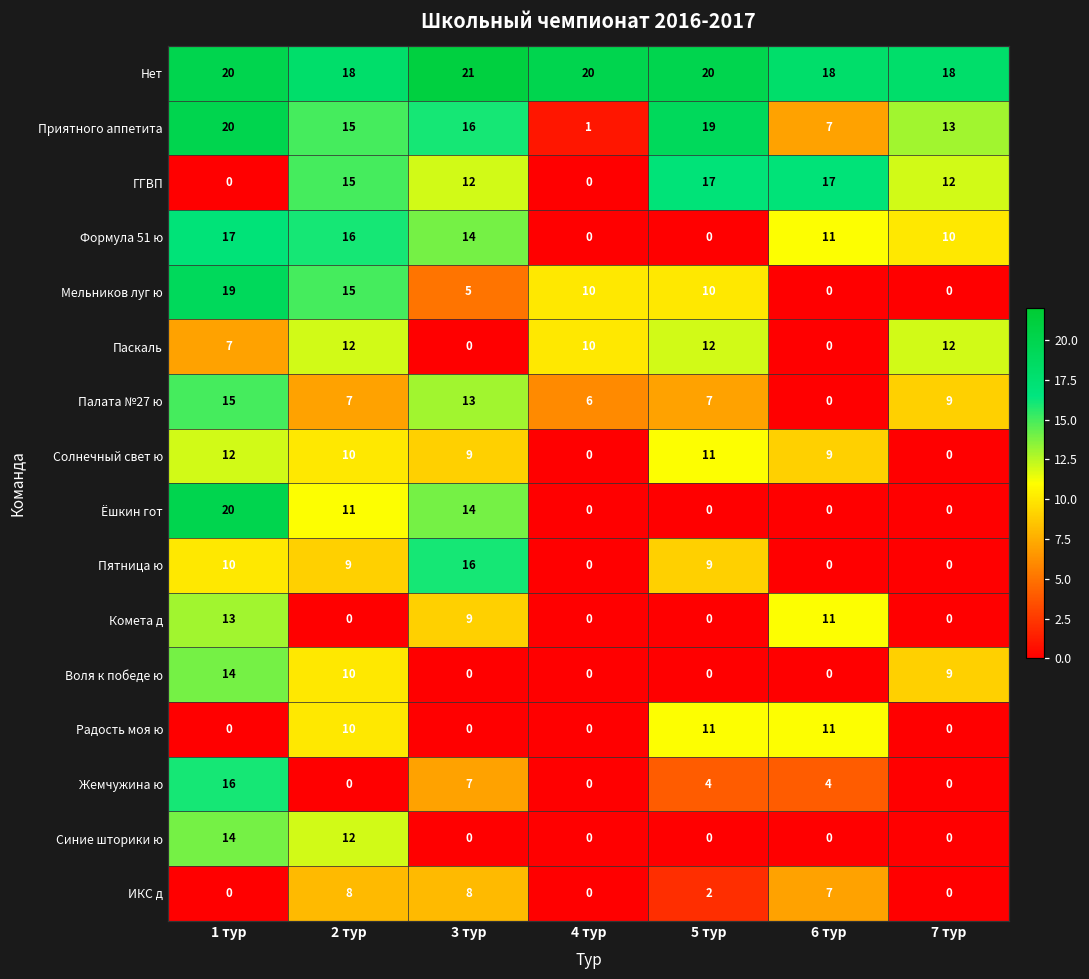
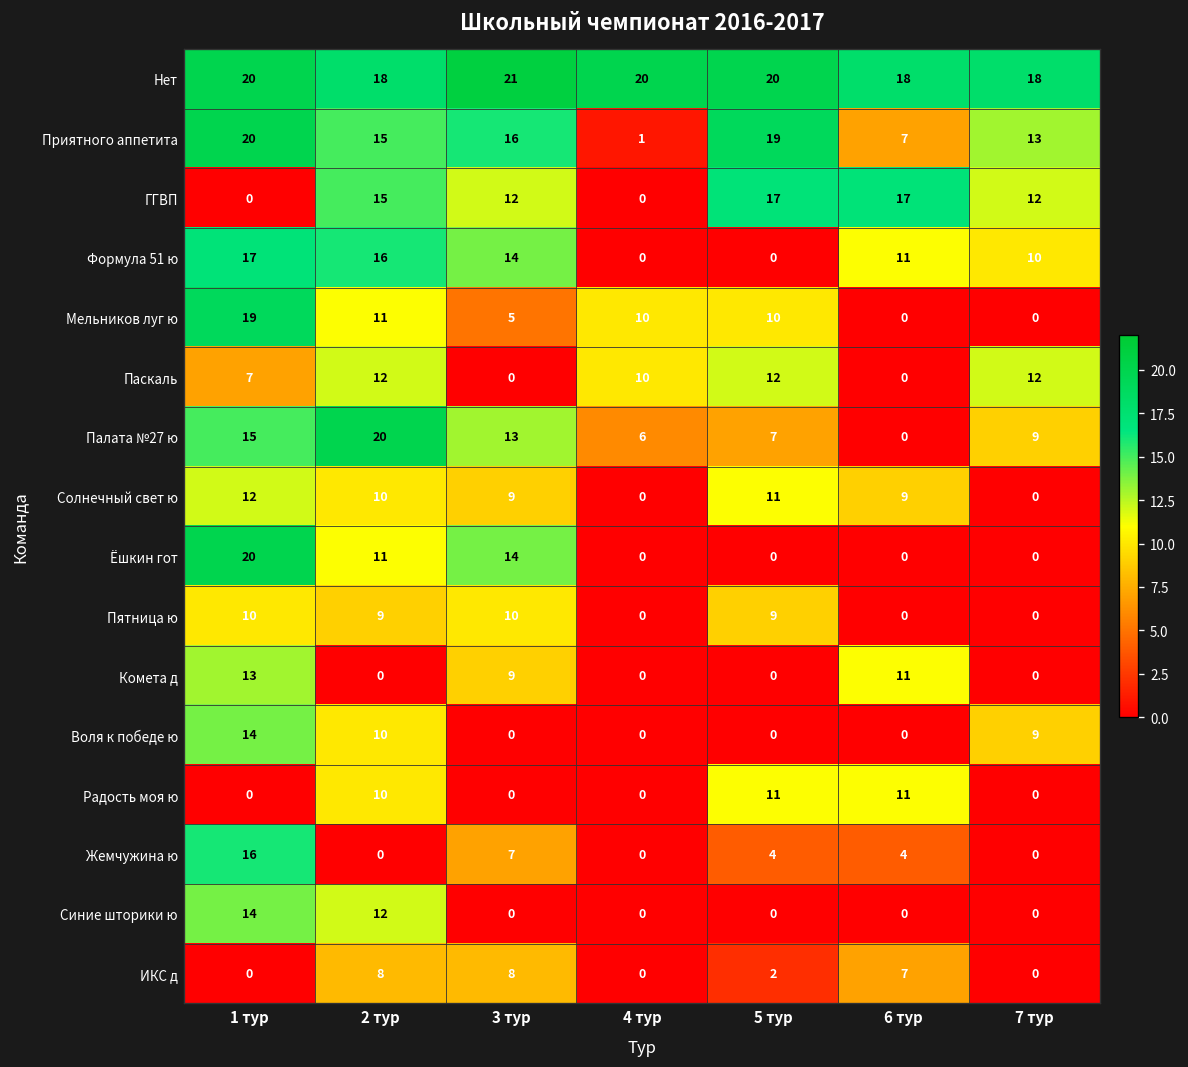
  {
    "Нет": {
      "1 тур": 20,
      "2 тур": 18,
      "3 тур": 21,
      "4 тур": 20,
      "5 тур": 20,
      "6 тур": 18,
      "7 тур": 18
    },
    "Приятного аппетита": {
      "1 тур": 20,
      "2 тур": 15,
      "3 тур": 16,
      "4 тур": 1,
      "5 тур": 19,
      "6 тур": 7,
      "7 тур": 13
    },
    "ГГВП": {
      "1 тур": 0,
      "2 тур": 15,
      "3 тур": 12,
      "4 тур": 0,
      "5 тур": 17,
      "6 тур": 17,
      "7 тур": 12
    },
    "Формула 51 ю": {
      "1 тур": 17,
      "2 тур": 16,
      "3 тур": 14,
      "4 тур": 0,
      "5 тур": 0,
      "6 тур": 11,
      "7 тур": 10
    },
    "Мельников луг ю": {
      "1 тур": 19,
-     "2 тур": 15,
+     "2 тур": 11,
      "3 тур": 5,
      "4 тур": 10,
      "5 тур": 10,
      "6 тур": 0,
      "7 тур": 0
    },
    "Паскаль": {
      "1 тур": 7,
      "2 тур": 12,
      "3 тур": 0,
      "4 тур": 10,
      "5 тур": 12,
      "6 тур": 0,
      "7 тур": 12
    },
    "Палата №27 ю": {
      "1 тур": 15,
-     "2 тур": 7,
+     "2 тур": 20,
      "3 тур": 13,
      "4 тур": 6,
      "5 тур": 7,
      "6 тур": 0,
      "7 тур": 9
    },
    "Солнечный свет ю": {
      "1 тур": 12,
      "2 тур": 10,
      "3 тур": 9,
      "4 тур": 0,
      "5 тур": 11,
      "6 тур": 9,
      "7 тур": 0
    },
    "Ёшкин гот": {
      "1 тур": 20,
      "2 тур": 11,
      "3 тур": 14,
      "4 тур": 0,
      "5 тур": 0,
      "6 тур": 0,
      "7 тур": 0
    },
    "Пятница ю": {
      "1 тур": 10,
      "2 тур": 9,
-     "3 тур": 16,
+     "3 тур": 10,
      "4 тур": 0,
      "5 тур": 9,
      "6 тур": 0,
      "7 тур": 0
    },
    "Комета д": {
      "1 тур": 13,
      "2 тур": 0,
      "3 тур": 9,
      "4 тур": 0,
      "5 тур": 0,
      "6 тур": 11,
      "7 тур": 0
    },
    "Воля к победе ю": {
      "1 тур": 14,
      "2 тур": 10,
      "3 тур": 0,
      "4 тур": 0,
      "5 тур": 0,
      "6 тур": 0,
      "7 тур": 9
    },
    "Радость моя ю": {
      "1 тур": 0,
      "2 тур": 10,
      "3 тур": 0,
      "4 тур": 0,
      "5 тур": 11,
      "6 тур": 11,
      "7 тур": 0
    },
    "Жемчужина ю": {
      "1 тур": 16,
      "2 тур": 0,
      "3 тур": 7,
      "4 тур": 0,
      "5 тур": 4,
      "6 тур": 4,
      "7 тур": 0
    },
    "Синие шторики ю": {
      "1 тур": 14,
      "2 тур": 12,
      "3 тур": 0,
      "4 тур": 0,
      "5 тур": 0,
      "6 тур": 0,
      "7 тур": 0
    },
    "ИКС д": {
      "1 тур": 0,
      "2 тур": 8,
      "3 тур": 8,
      "4 тур": 0,
      "5 тур": 2,
      "6 тур": 7,
      "7 тур": 0
    }
  }
